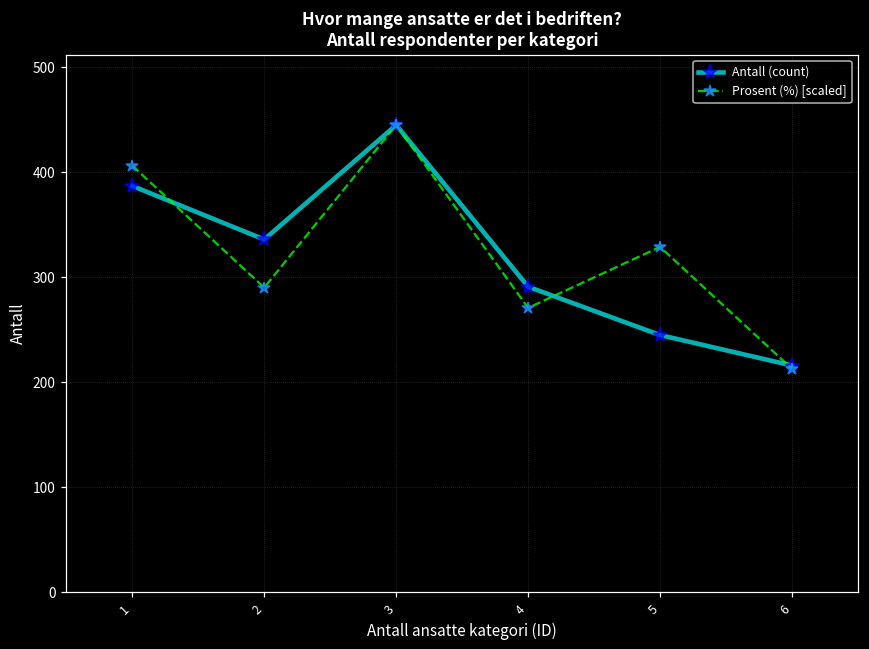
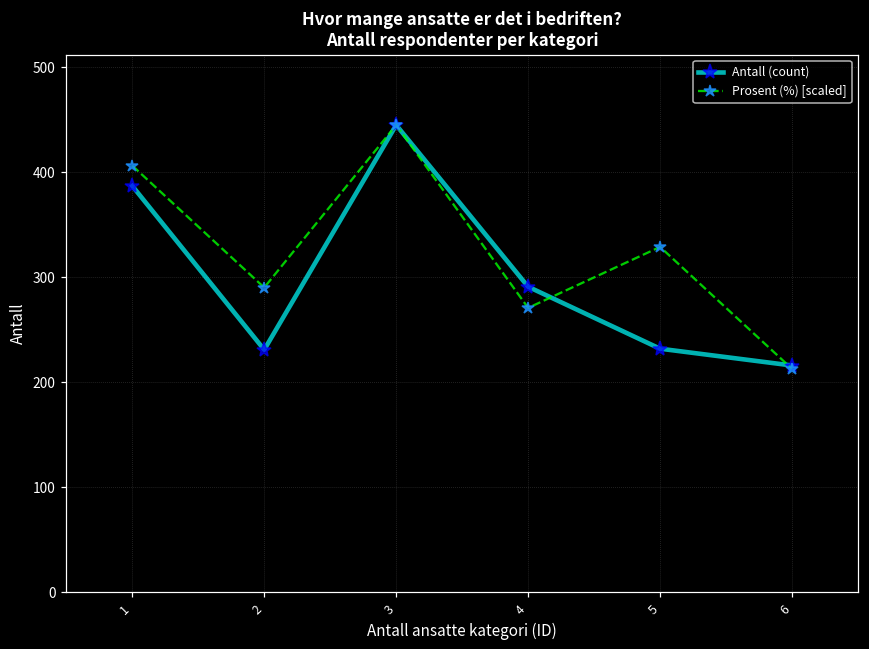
  {
    "Antall (count)": {
      "1": 390,
-     "2": 340,
+     "2": 230,
      "4": 290,
-     "5": 250,
+     "5": 230,
      "6": 220
    },
    "Prosent (%) [scaled]": {
      "1": 410,
      "2": 290,
      "4": 270,
      "5": 330,
      "6": 210
    }
  }
